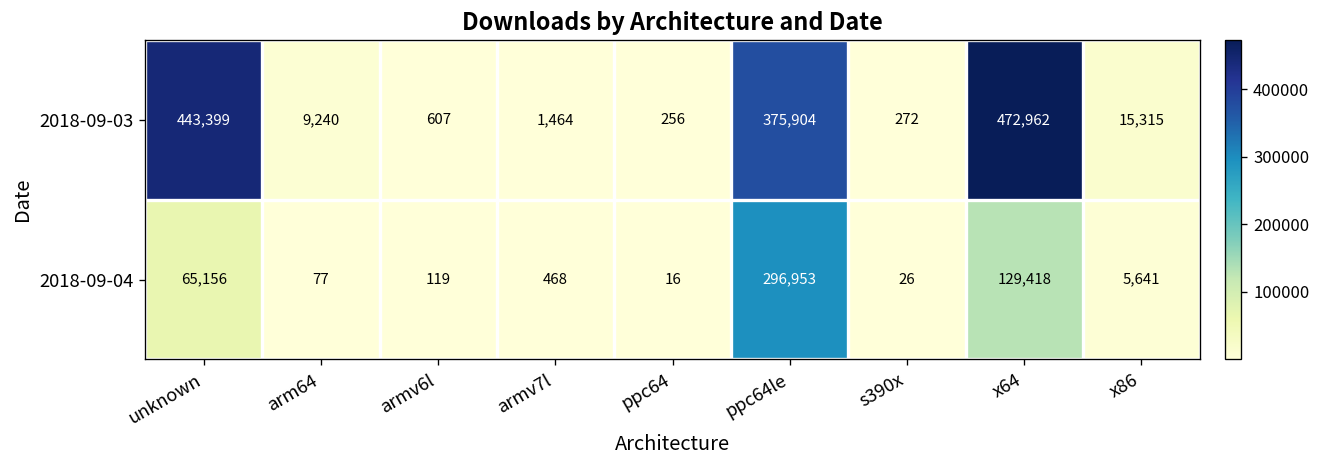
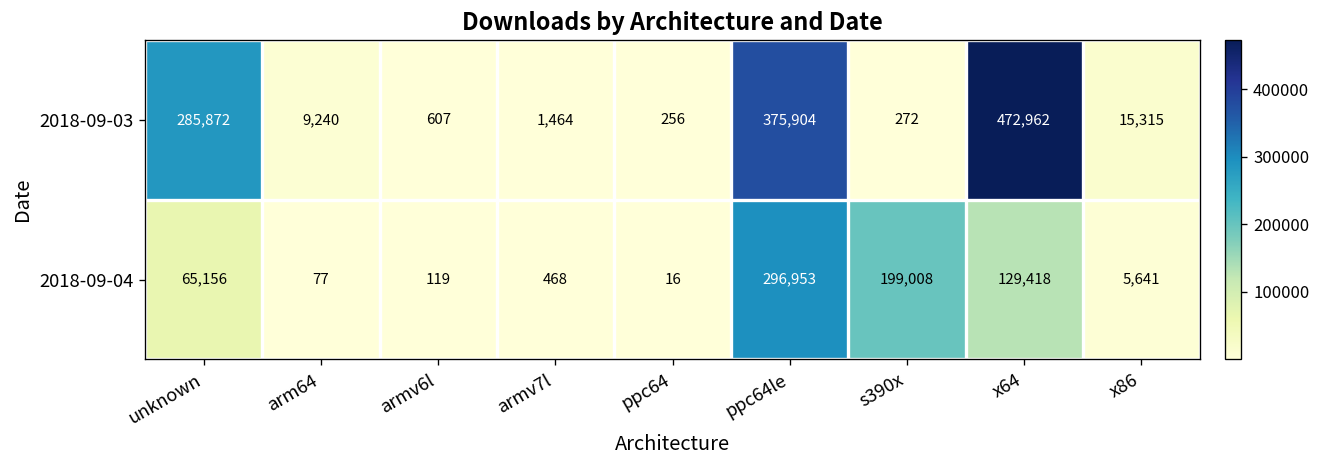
  {
    "2018-09-03": {
-     "unknown": "443,399",
+     "unknown": "285,872",
      "arm64": "9,240",
      "armv6l": "607",
      "armv7l": "1,464",
      "ppc64": "256",
      "ppc64le": "375,904",
      "s390x": "272",
      "x64": "472,962",
      "x86": "15,315"
    },
    "2018-09-04": {
      "unknown": "65,156",
      "arm64": "77",
      "armv6l": "119",
      "armv7l": "468",
      "ppc64": "16",
      "ppc64le": "296,953",
-     "s390x": "26",
+     "s390x": "199,008",
      "x64": "129,418",
      "x86": "5,641"
    }
  }
